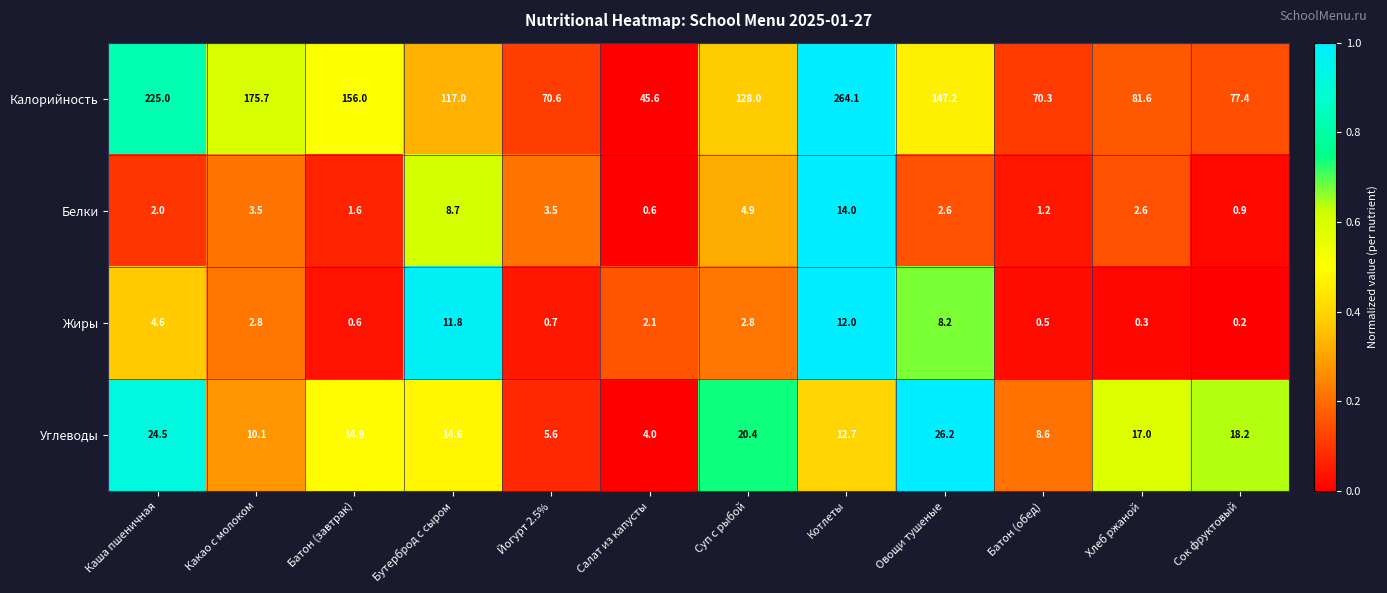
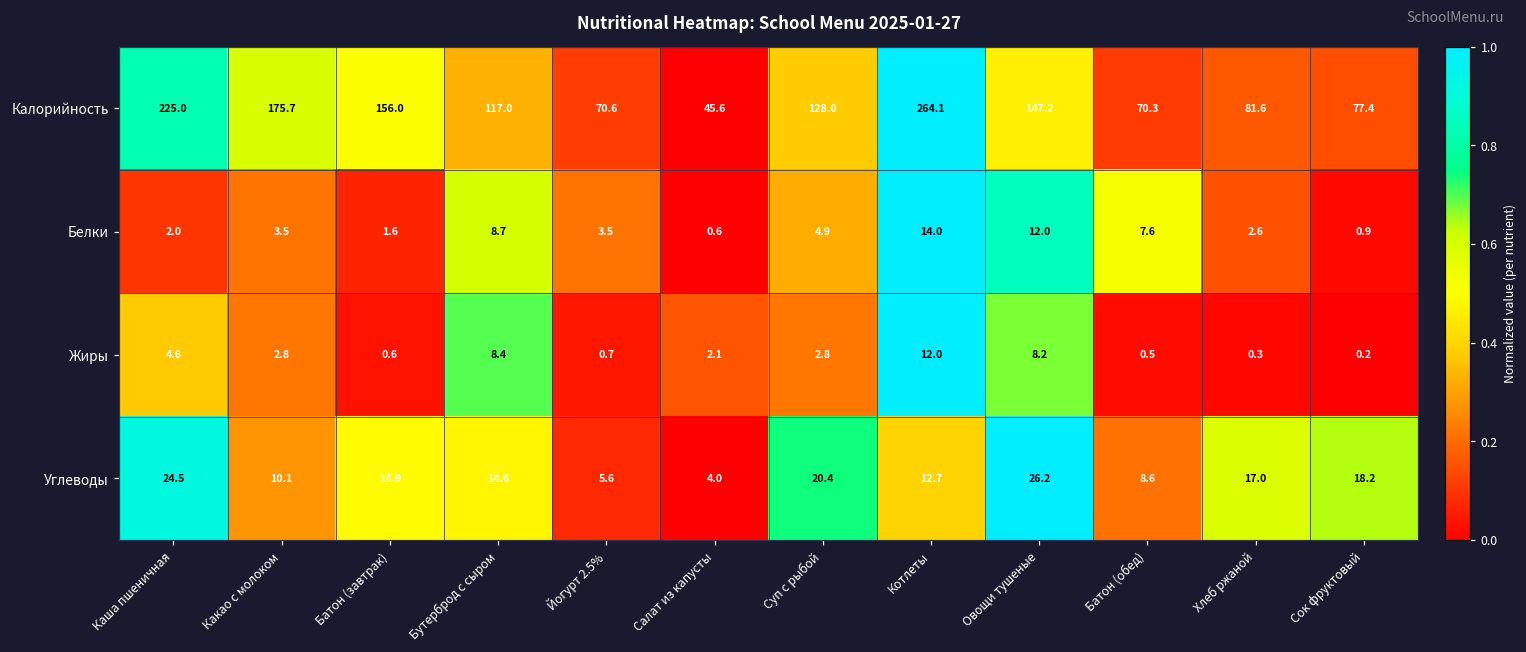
  {
    "Калорийность": {
      "Каша пшеничная": 225.0,
      "Какао с молоком": 175.7,
      "Батон (завтрак)": 156.0,
      "Бутерброд с сыром": 117.0,
      "Йогурт 2.5%": 70.6,
      "Салат из капусты": 45.6,
      "Суп с рыбой": 128.0,
      "Котлеты": 264.1,
      "Овощи тушеные": 147.2,
      "Батон (обед)": 70.3,
      "Хлеб ржаной": 81.6,
      "Сок фруктовый": 77.4
    },
    "Белки": {
      "Каша пшеничная": 2.0,
      "Какао с молоком": 3.5,
      "Батон (завтрак)": 1.6,
      "Бутерброд с сыром": 8.7,
      "Йогурт 2.5%": 3.5,
      "Салат из капусты": 0.6,
      "Суп с рыбой": 4.9,
      "Котлеты": 14.0,
-     "Овощи тушеные": 2.6,
-     "Батон (обед)": 1.2,
+     "Овощи тушеные": 12.0,
+     "Батон (обед)": 7.6,
      "Хлеб ржаной": 2.6,
      "Сок фруктовый": 0.9
    },
    "Жиры": {
      "Каша пшеничная": 4.6,
      "Какао с молоком": 2.8,
      "Батон (завтрак)": 0.6,
-     "Бутерброд с сыром": 11.8,
+     "Бутерброд с сыром": 8.4,
      "Йогурт 2.5%": 0.7,
      "Салат из капусты": 2.1,
      "Суп с рыбой": 2.8,
      "Котлеты": 12.0,
      "Овощи тушеные": 8.2,
      "Батон (обед)": 0.5,
      "Хлеб ржаной": 0.3,
      "Сок фруктовый": 0.2
    },
    "Углеводы": {
      "Каша пшеничная": 24.5,
      "Какао с молоком": 10.1,
      "Батон (завтрак)": 14.9,
      "Бутерброд с сыром": 14.6,
      "Йогурт 2.5%": 5.6,
      "Салат из капусты": 4.0,
      "Суп с рыбой": 20.4,
      "Котлеты": 12.7,
      "Овощи тушеные": 26.2,
      "Батон (обед)": 8.6,
      "Хлеб ржаной": 17.0,
      "Сок фруктовый": 18.2
    }
  }
